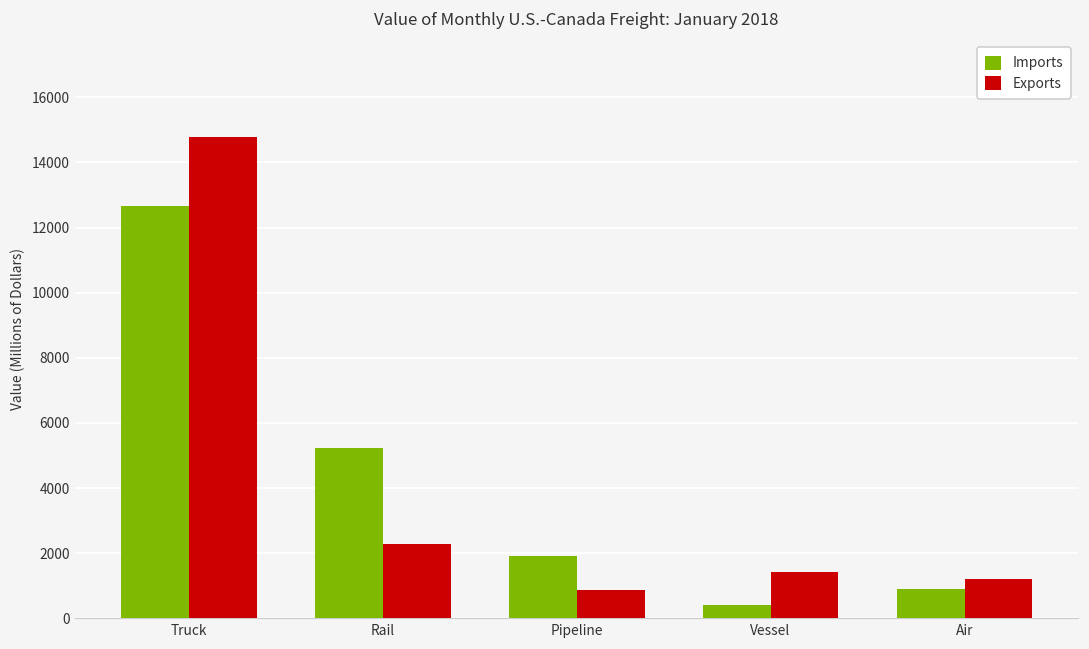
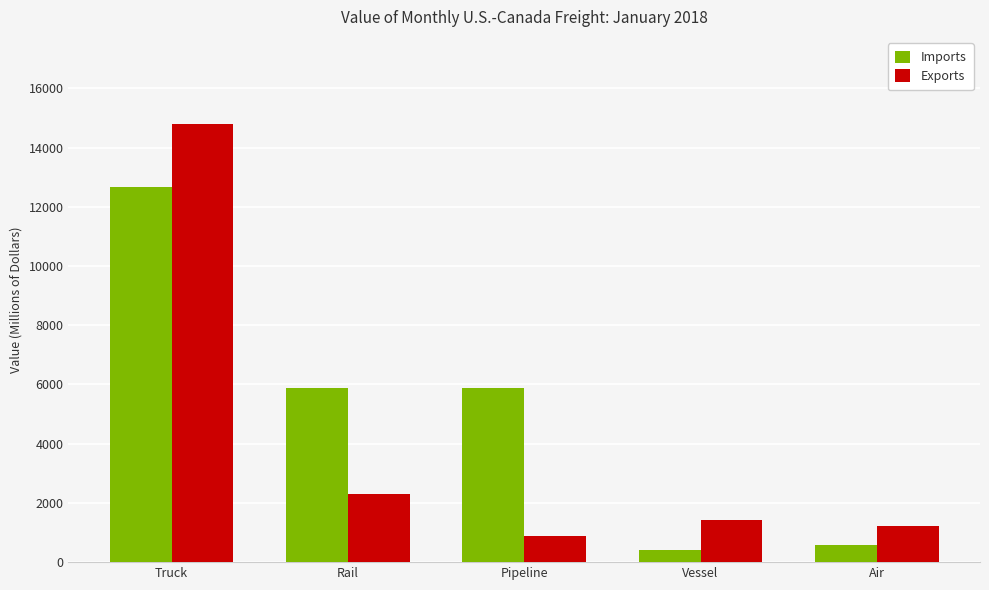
  {
    "Imports": {
      "Truck": 12700,
-     "Rail": 5200,
-     "Pipeline": 1900,
+     "Rail": 5900,
+     "Pipeline": 5900,
      "Vessel": 400,
-     "Air": 900
+     "Air": 600
    },
    "Exports": {
      "Truck": 14800,
      "Rail": 2300,
      "Pipeline": 900,
      "Vessel": 1400,
      "Air": 1200
    }
  }
